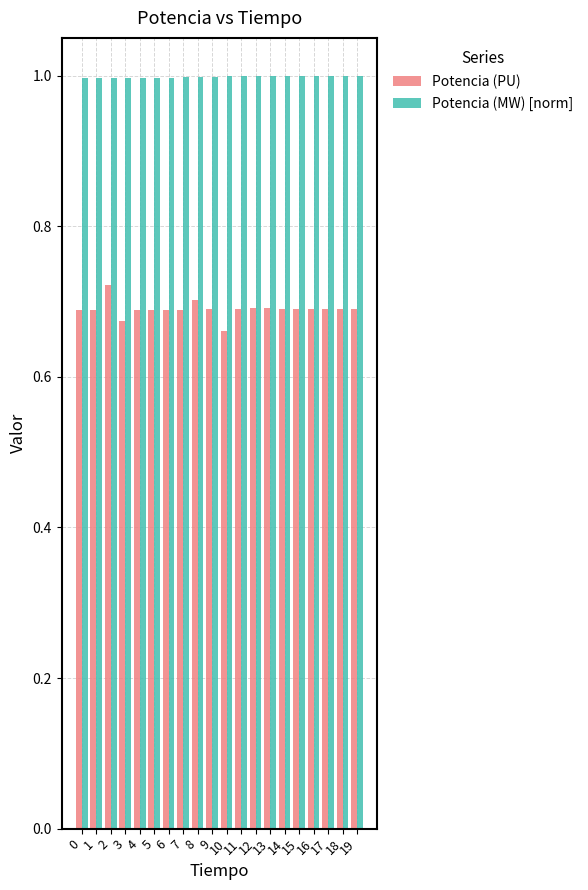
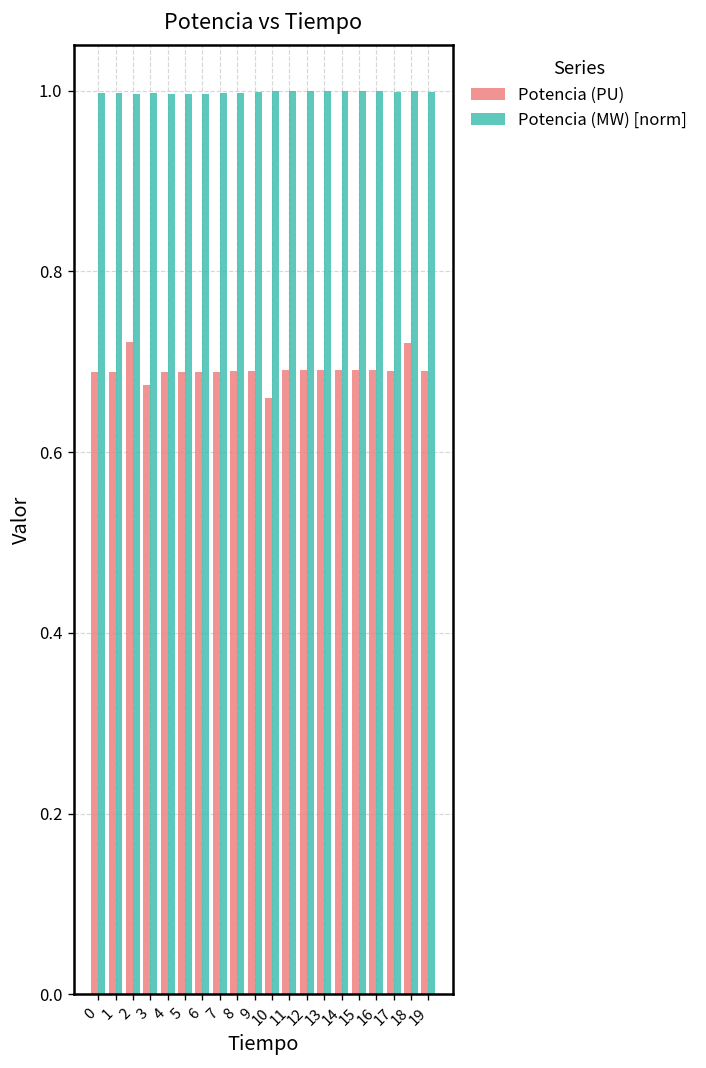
  {
    "Potencia (PU)": {
      "0": 0.69,
      "1": 0.69,
      "2": 0.72,
      "3": 0.67,
      "4": 0.69,
      "5": 0.69,
      "6": 0.69,
      "7": 0.69,
-     "8": 0.70,
+     "8": 0.69,
      "9": 0.69,
      "10": 0.66,
      "11": 0.69,
      "12": 0.69,
      "13": 0.69,
      "14": 0.69,
      "15": 0.69,
      "16": 0.69,
      "17": 0.69,
-     "18": 0.69,
+     "18": 0.72,
      "19": 0.69
    },
    "Potencia (MW) [norm]": {
      "0": 1.00,
      "1": 1.00,
      "2": 1.00,
      "3": 1.00,
      "4": 1.00,
      "5": 1.00,
      "6": 1.00,
      "7": 1.00,
      "8": 1.00,
      "9": 1.00,
      "10": 1.00,
      "11": 1.00,
      "12": 1.00,
      "13": 1.00,
      "14": 1.00,
      "15": 1.00,
      "16": 1.00,
      "17": 1.00,
      "18": 1.00,
      "19": 1.00
    }
  }
